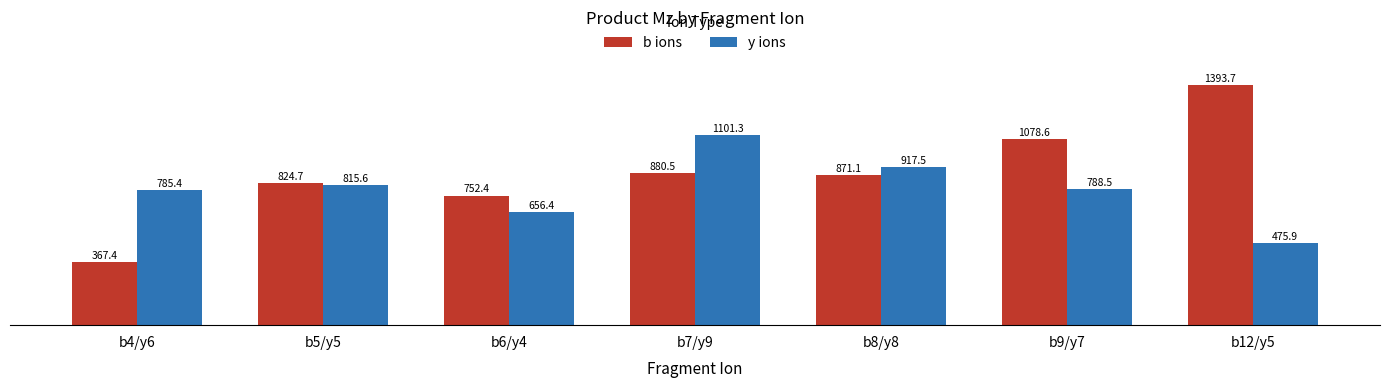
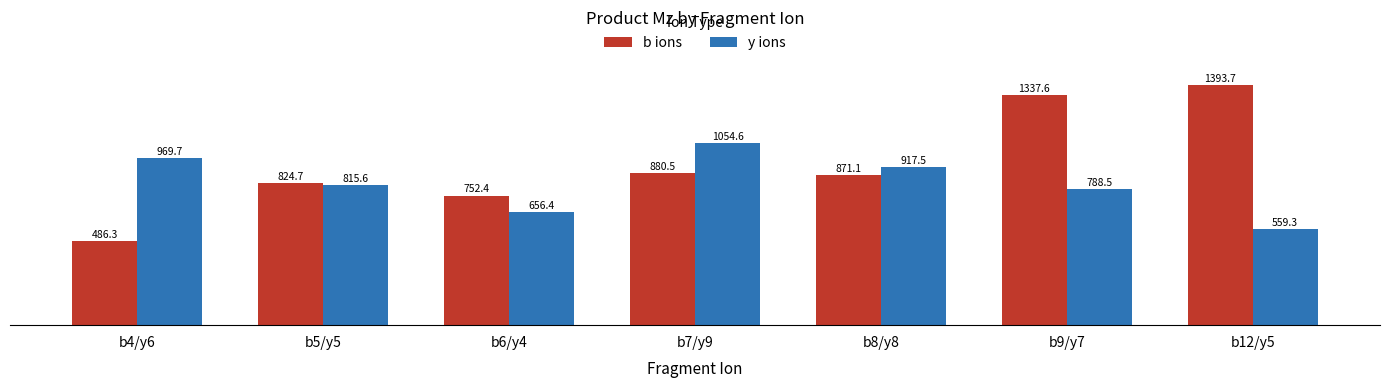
  {
    "b ions": {
-     "b4/y6": 367.4,
+     "b4/y6": 486.3,
      "b5/y5": 824.7,
      "b6/y4": 752.4,
      "b7/y9": 880.5,
      "b8/y8": 871.1,
-     "b9/y7": 1078.6,
+     "b9/y7": 1337.6,
      "b12/y5": 1393.7
    },
    "y ions": {
-     "b4/y6": 785.4,
+     "b4/y6": 969.7,
      "b5/y5": 815.6,
      "b6/y4": 656.4,
-     "b7/y9": 1101.3,
+     "b7/y9": 1054.6,
      "b8/y8": 917.5,
      "b9/y7": 788.5,
-     "b12/y5": 475.9
+     "b12/y5": 559.3
    }
  }
